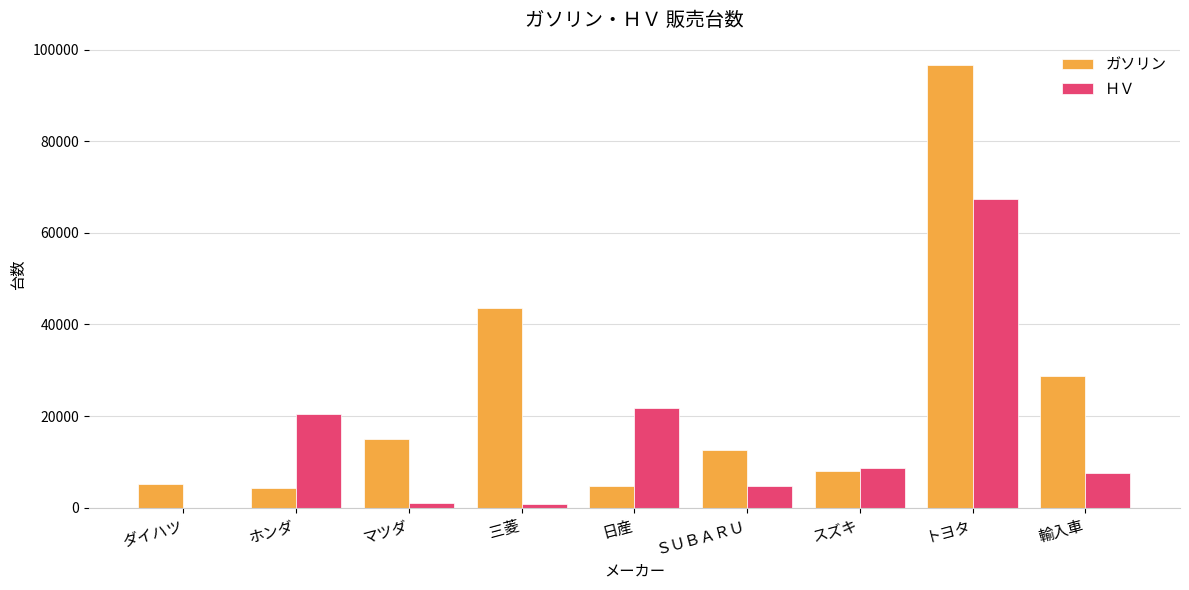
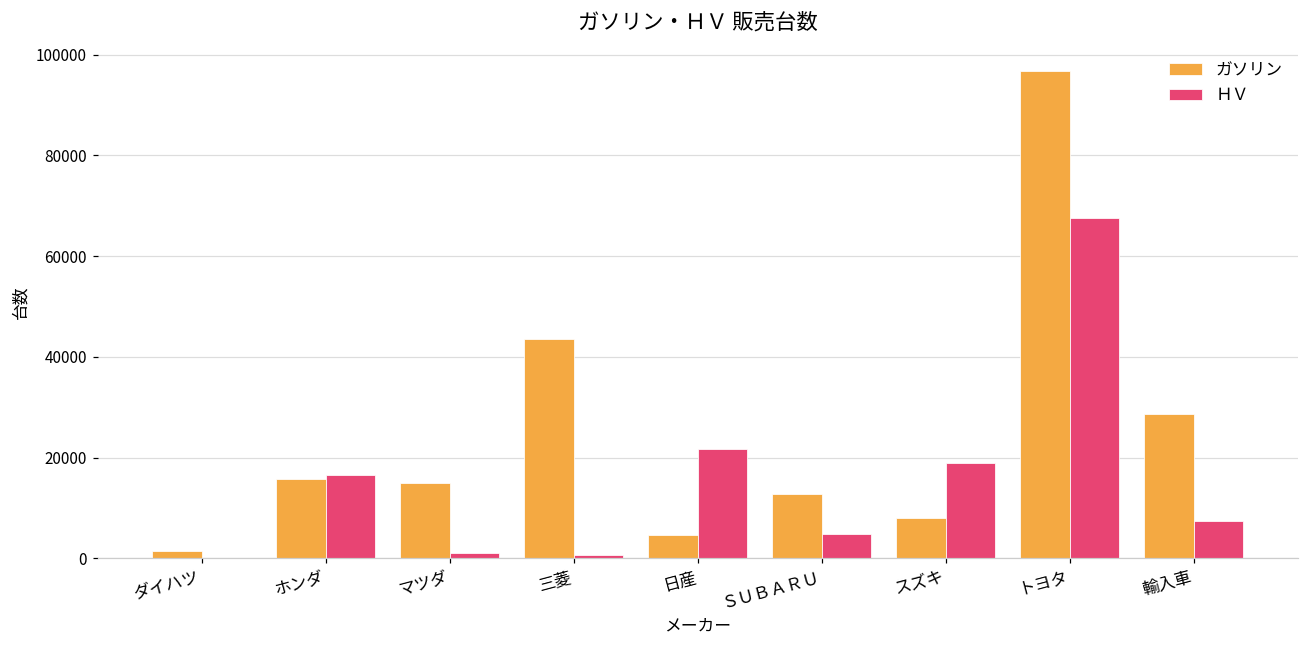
  {
    "ガソリン": {
-     "ダイハツ": 5000,
-     "ホンダ": 4000,
+     "ダイハツ": 1000,
+     "ホンダ": 16000,
      "マツダ": 15000,
      "三菱": 43000,
      "日産": 5000,
      "ＳＵＢＡＲＵ": 13000,
      "スズキ": 8000,
      "トヨタ": 97000,
      "輸入車": 29000
    },
    "ＨＶ": {
-     "ホンダ": 20000,
+     "ホンダ": 17000,
      "マツダ": 1000,
      "三菱": 1000,
      "日産": 22000,
      "ＳＵＢＡＲＵ": 5000,
-     "スズキ": 9000,
+     "スズキ": 19000,
      "トヨタ": 67000,
      "輸入車": 7000
    }
  }
